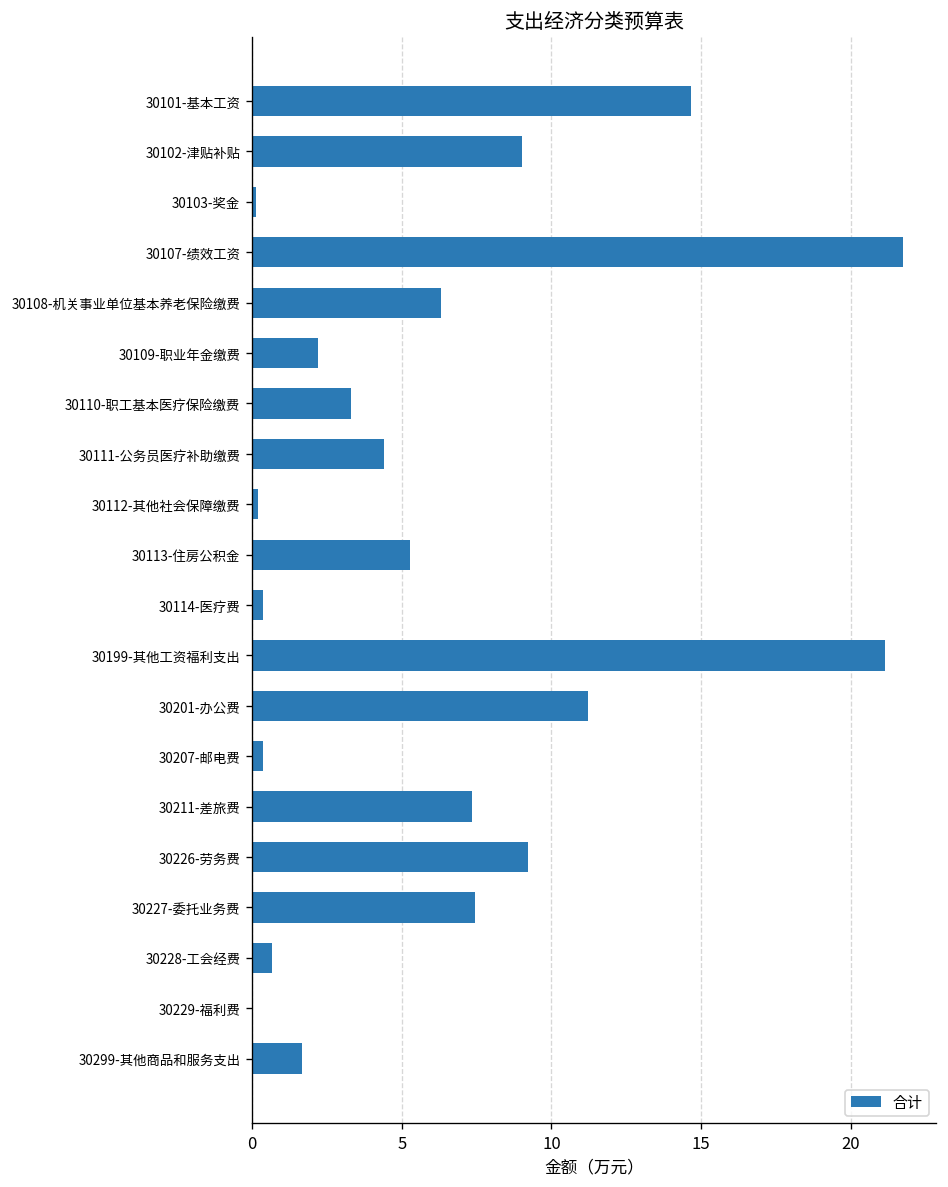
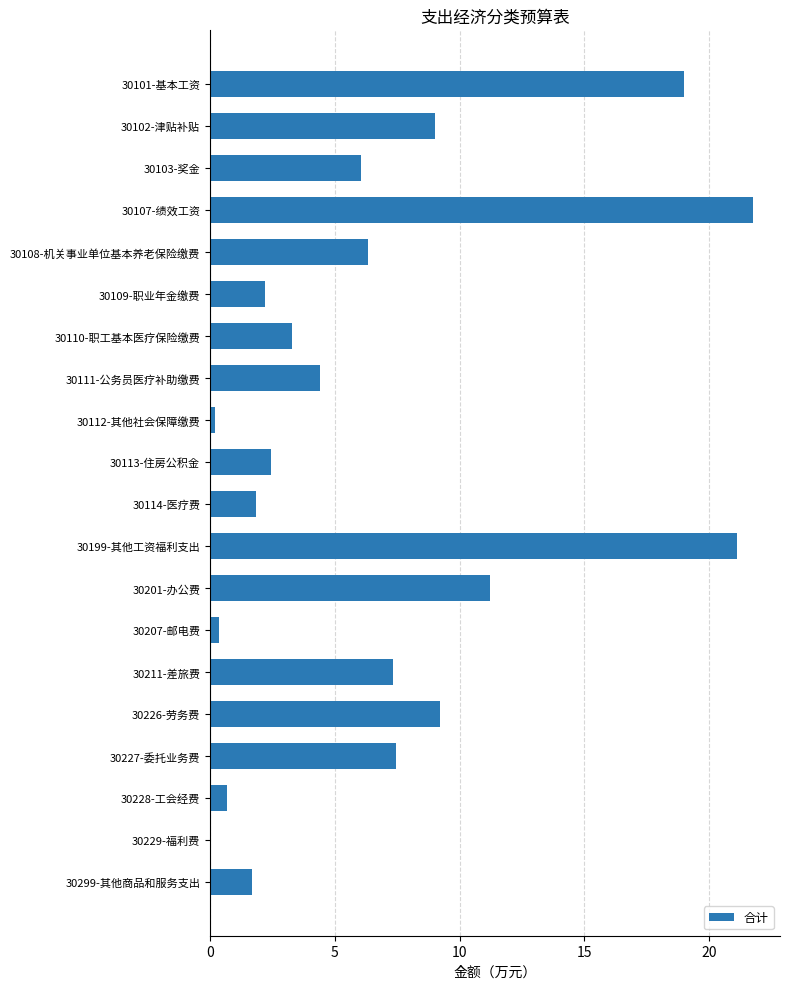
  {
-   "30101-基本工资": 14.7,
+   "30101-基本工资": 19.0,
    "30102-津贴补贴": 9.0,
-   "30103-奖金": 0.1,
+   "30103-奖金": 6.0,
    "30107-绩效工资": 21.8,
    "30108-机关事业单位基本养老保险缴费": 6.3,
    "30109-职业年金缴费": 2.2,
    "30110-职工基本医疗保险缴费": 3.3,
    "30111-公务员医疗补助缴费": 4.4,
    "30112-其他社会保障缴费": 0.2,
-   "30113-住房公积金": 5.3,
-   "30114-医疗费": 0.4,
+   "30113-住房公积金": 2.4,
+   "30114-医疗费": 1.8,
    "30199-其他工资福利支出": 21.1,
    "30201-办公费": 11.2,
    "30207-邮电费": 0.4,
    "30211-差旅费": 7.3,
    "30226-劳务费": 9.2,
    "30227-委托业务费": 7.5,
    "30228-工会经费": 0.7,
    "30299-其他商品和服务支出": 1.7
  }
